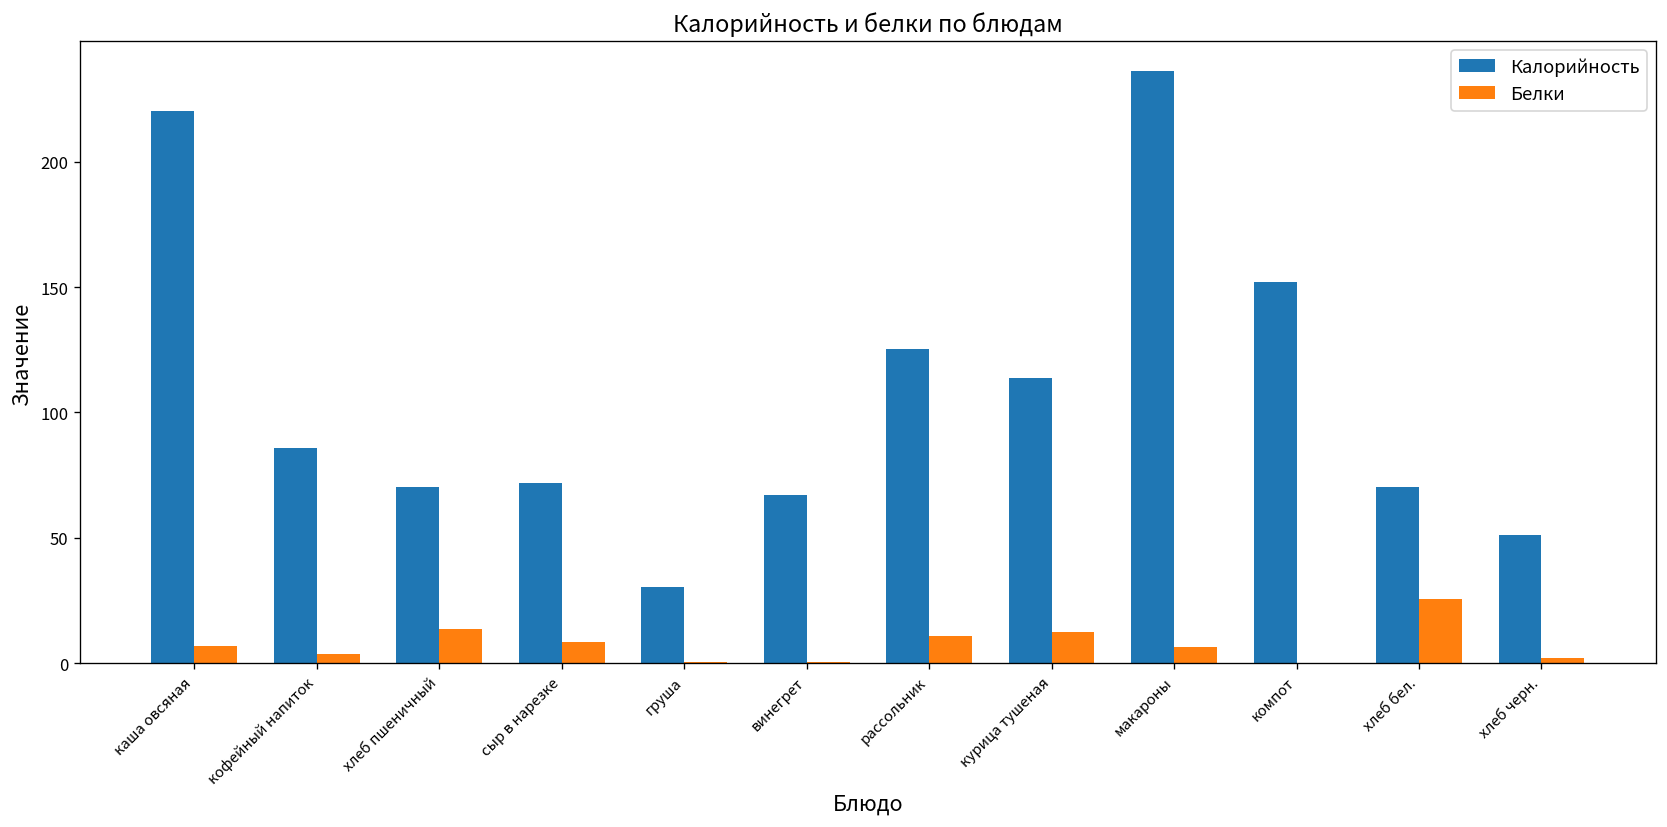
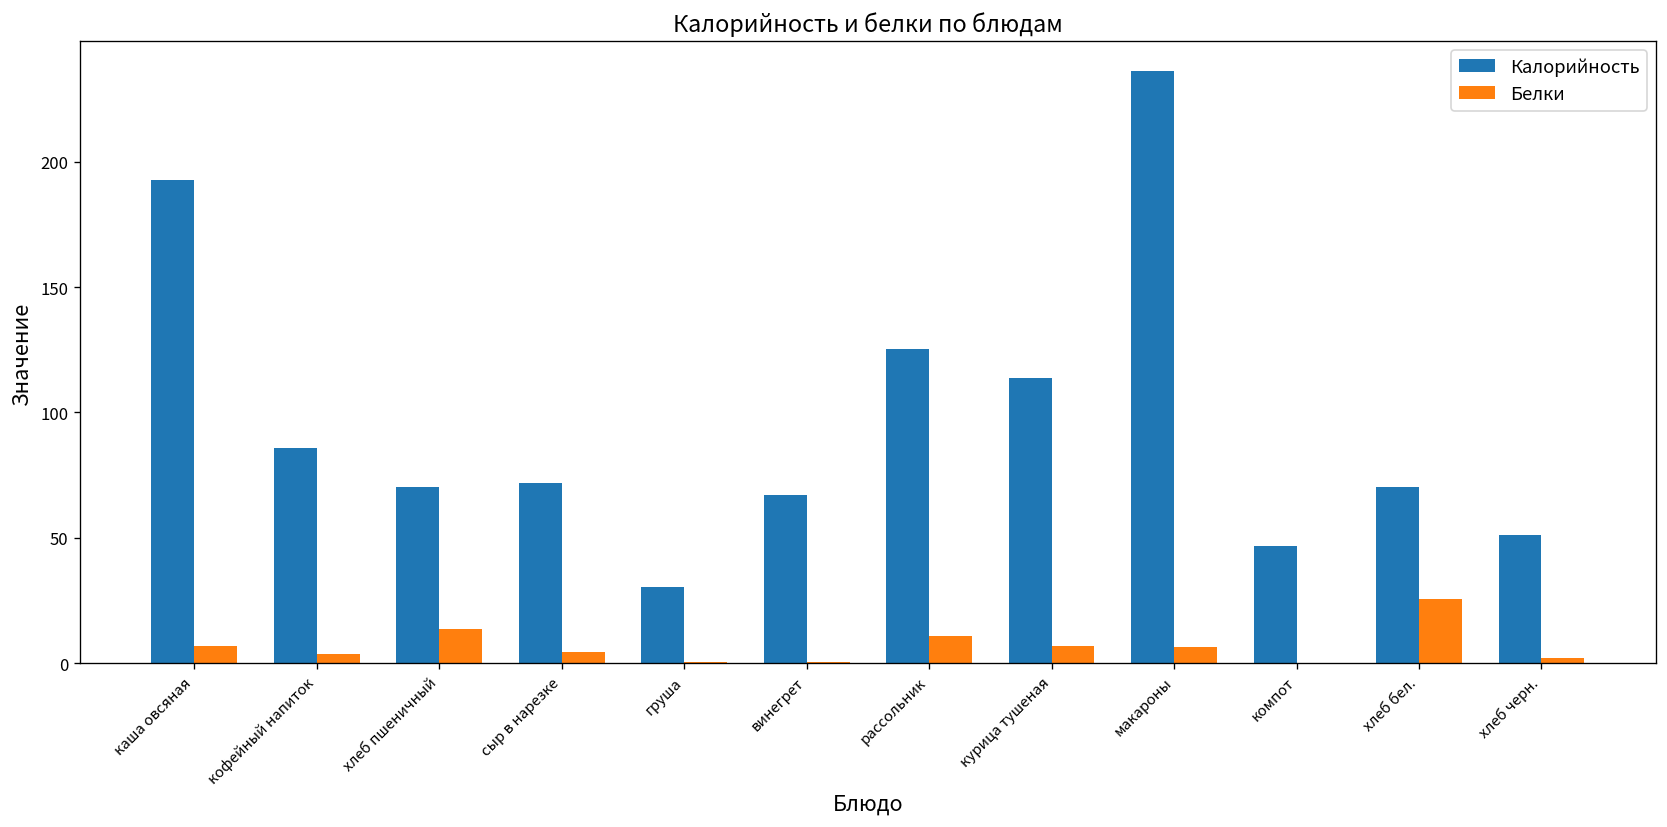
  {
    "Калорийность": {
-     "каша овсяная": 220,
+     "каша овсяная": 193,
      "кофейный напиток": 86,
      "хлеб пшеничный": 70,
      "сыр в нарезке": 72,
      "груша": 31,
      "винегрет": 67,
      "рассольник": 126,
      "курица тушеная": 114,
      "макароны": 236,
-     "компот": 152,
+     "компот": 47,
      "хлеб бел.": 70,
      "хлеб черн.": 51
    },
    "Белки": {
      "каша овсяная": 7,
      "кофейный напиток": 4,
      "хлеб пшеничный": 14,
-     "сыр в нарезке": 9,
+     "сыр в нарезке": 5,
      "рассольник": 11,
-     "курица тушеная": 13,
+     "курица тушеная": 7,
      "макароны": 6,
      "хлеб бел.": 26,
      "хлеб черн.": 2
    }
  }
